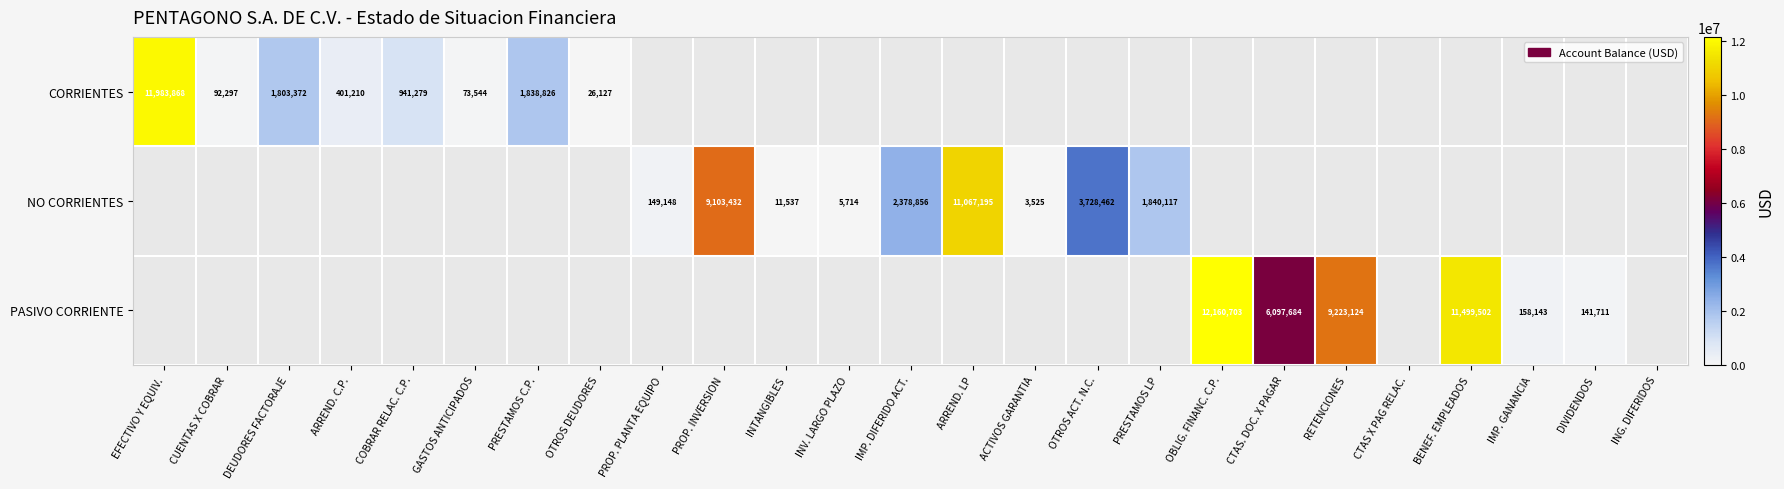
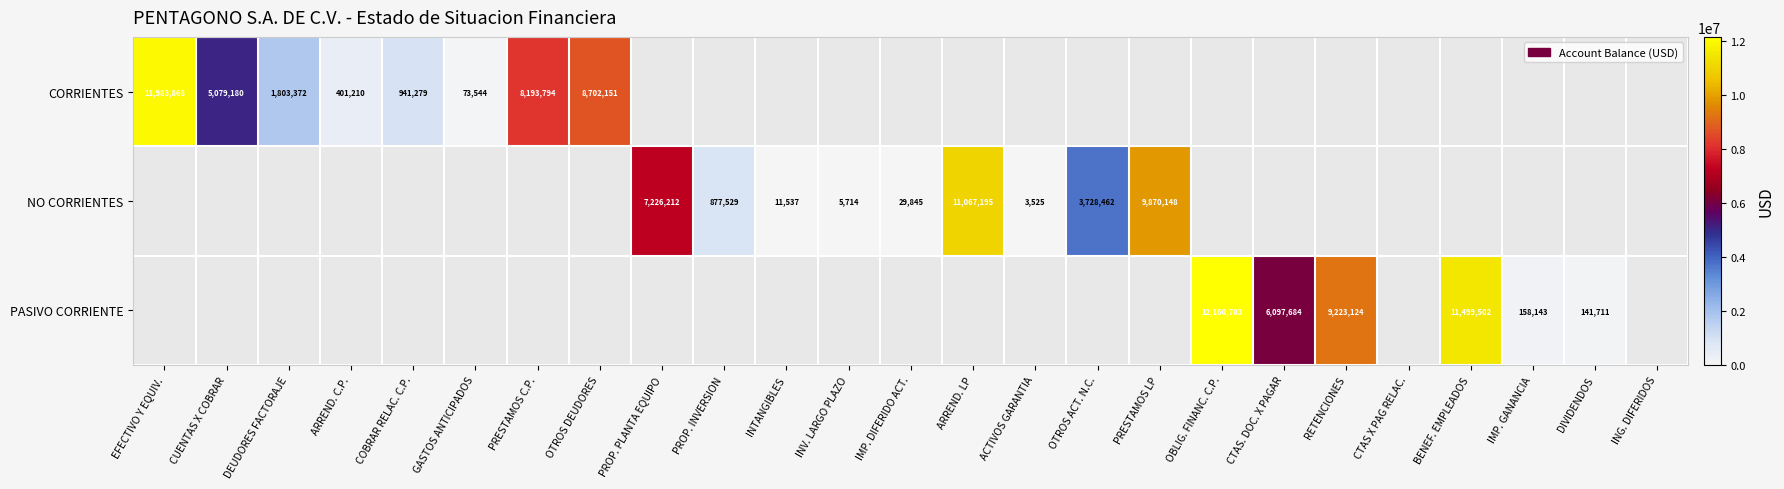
  {
    "CORRIENTES": {
      "EFECTIVO Y EQUIV.": "11,983,868",
-     "CUENTAS X COBRAR": "92,297",
+     "CUENTAS X COBRAR": "5,079,180",
      "DEUDORES FACTORAJE": "1,803,372",
      "ARREND. C.P.": "401,210",
      "COBRAR RELAC. C.P.": "941,279",
      "GASTOS ANTICIPADOS": "73,544",
-     "PRESTAMOS C.P.": "1,838,826",
-     "OTROS DEUDORES": "26,127"
+     "PRESTAMOS C.P.": "8,193,794",
+     "OTROS DEUDORES": "8,702,151"
    },
    "NO CORRIENTES": {
-     "PROP. PLANTA EQUIPO": "149,148",
-     "PROP. INVERSION": "9,103,432",
+     "PROP. PLANTA EQUIPO": "7,226,212",
+     "PROP. INVERSION": "877,529",
      "INTANGIBLES": "11,537",
      "INV. LARGO PLAZO": "5,714",
-     "IMP. DIFERIDO ACT.": "2,378,856",
+     "IMP. DIFERIDO ACT.": "29,845",
      "ARREND. LP": "11,067,195",
      "ACTIVOS GARANTIA": "3,525",
      "OTROS ACT. N.C.": "3,728,462",
-     "PRESTAMOS LP": "1,840,117"
+     "PRESTAMOS LP": "9,870,148"
    },
    "PASIVO CORRIENTE": {
      "OBLIG. FINANC. C.P.": "12,160,703",
      "CTAS. DOC. X PAGAR": "6,097,684",
      "RETENCIONES": "9,223,124",
      "BENEF. EMPLEADOS": "11,499,502",
      "IMP. GANANCIA": "158,143",
      "DIVIDENDOS": "141,711"
    }
  }
